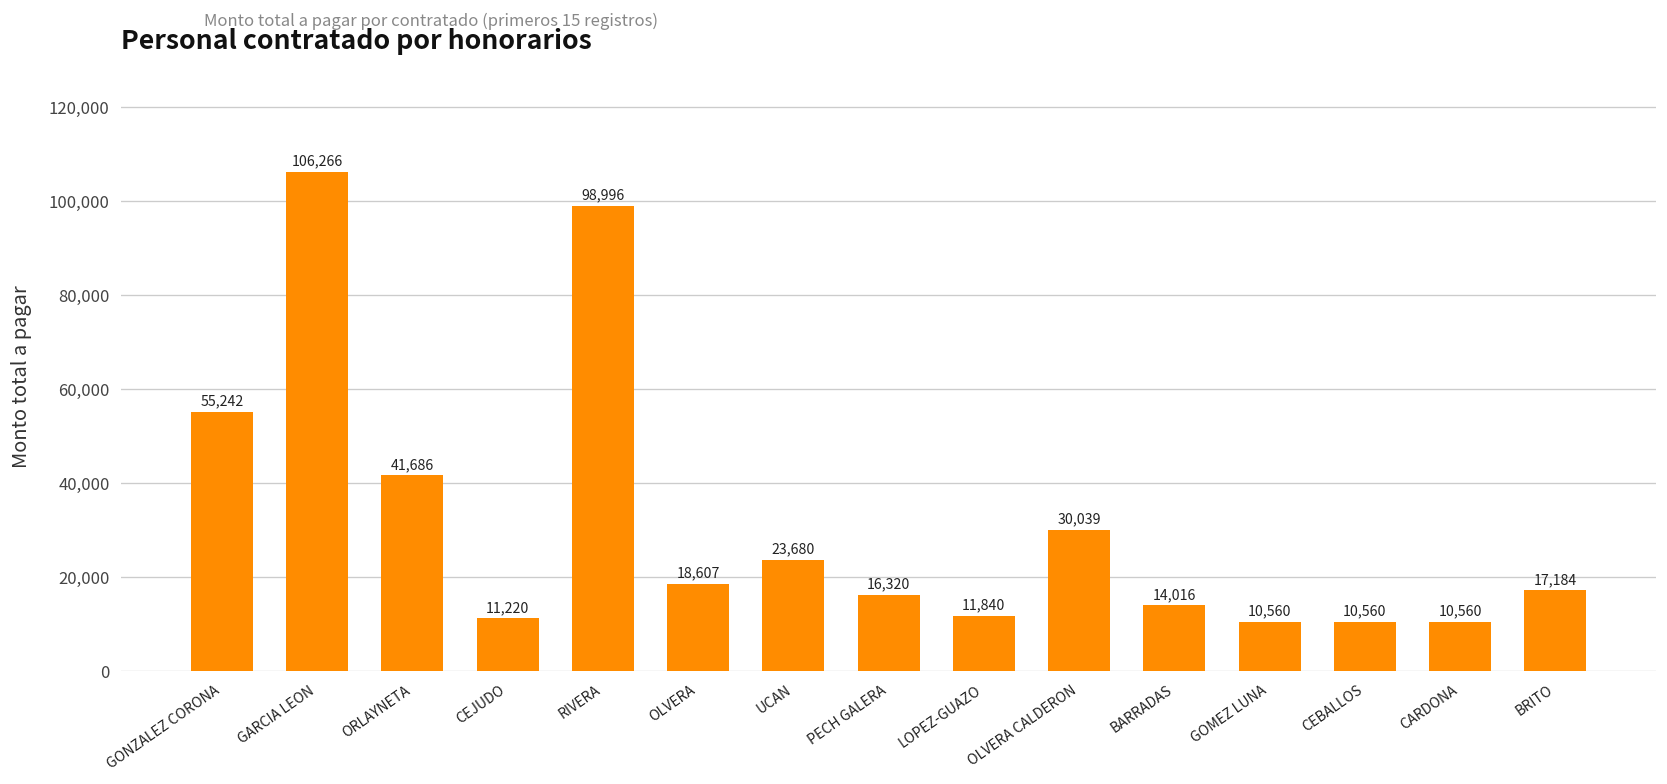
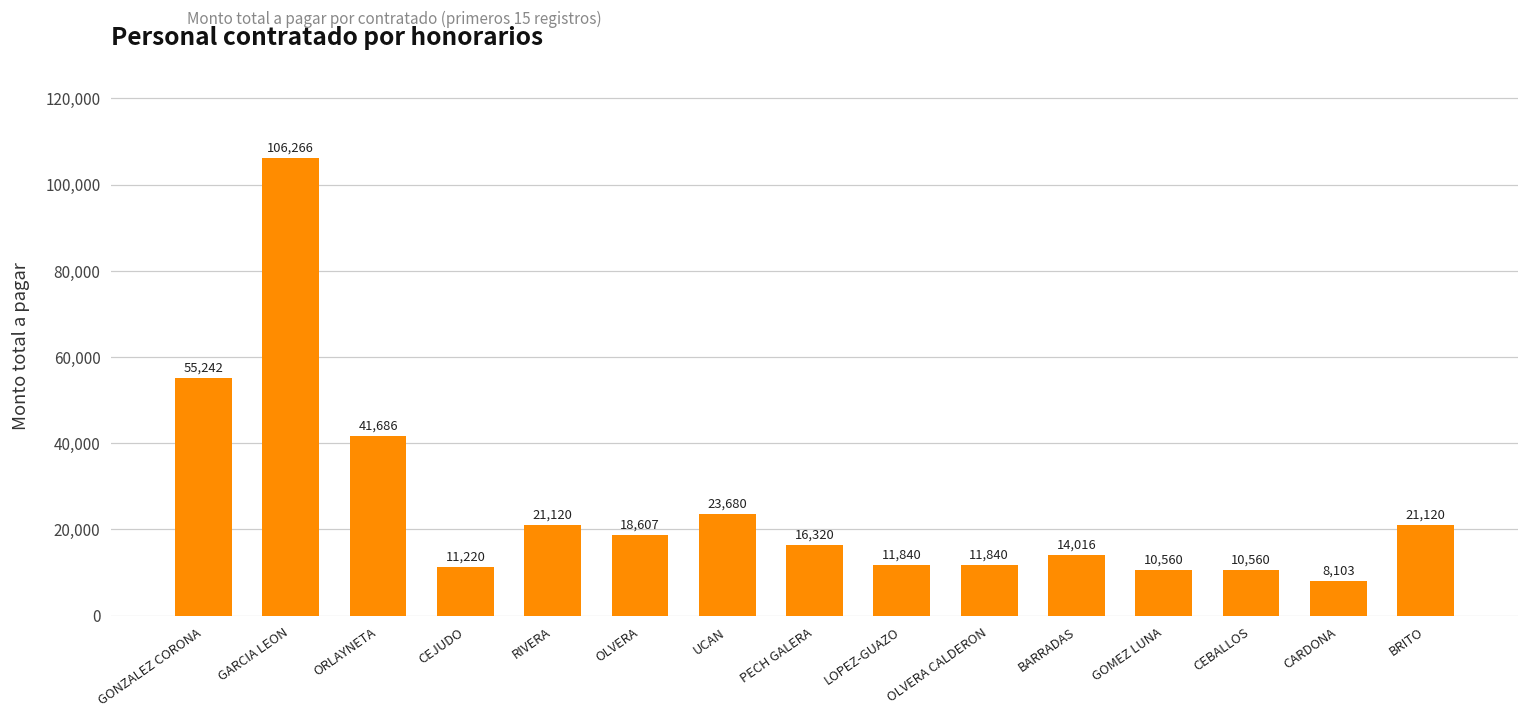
  {
    "GONZALEZ CORONA": "55,242",
    "GARCIA LEON": "106,266",
    "ORLAYNETA": "41,686",
    "CEJUDO": "11,220",
-   "RIVERA": "98,996",
+   "RIVERA": "21,120",
    "OLVERA": "18,607",
    "UCAN": "23,680",
    "PECH GALERA": "16,320",
    "LOPEZ-GUAZO": "11,840",
-   "OLVERA CALDERON": "30,039",
+   "OLVERA CALDERON": "11,840",
    "BARRADAS": "14,016",
    "GOMEZ LUNA": "10,560",
    "CEBALLOS": "10,560",
-   "CARDONA": "10,560",
-   "BRITO": "17,184"
+   "CARDONA": "8,103",
+   "BRITO": "21,120"
  }
